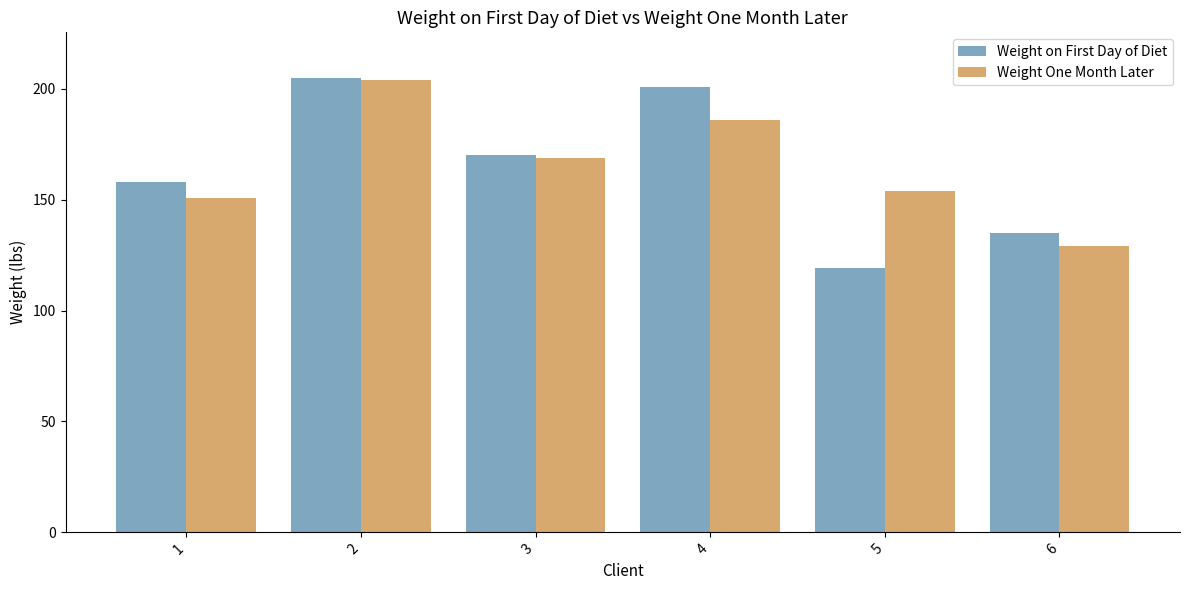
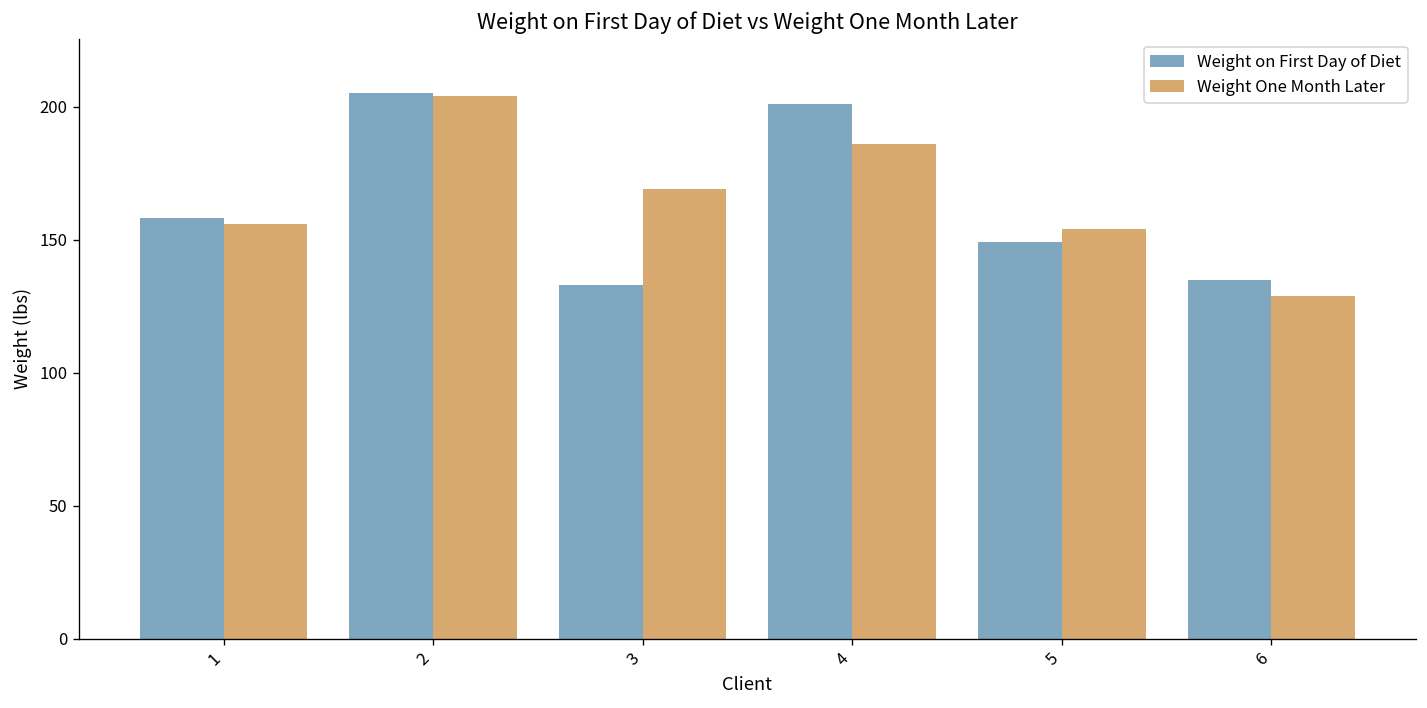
  {
    "Weight on First Day of Diet": {
      "1": 158,
      "2": 205,
-     "3": 170,
+     "3": 133,
      "4": 201,
-     "5": 119,
+     "5": 149,
      "6": 135
    },
    "Weight One Month Later": {
-     "1": 151,
+     "1": 156,
      "2": 204,
      "3": 169,
      "4": 186,
      "5": 154,
      "6": 129
    }
  }
